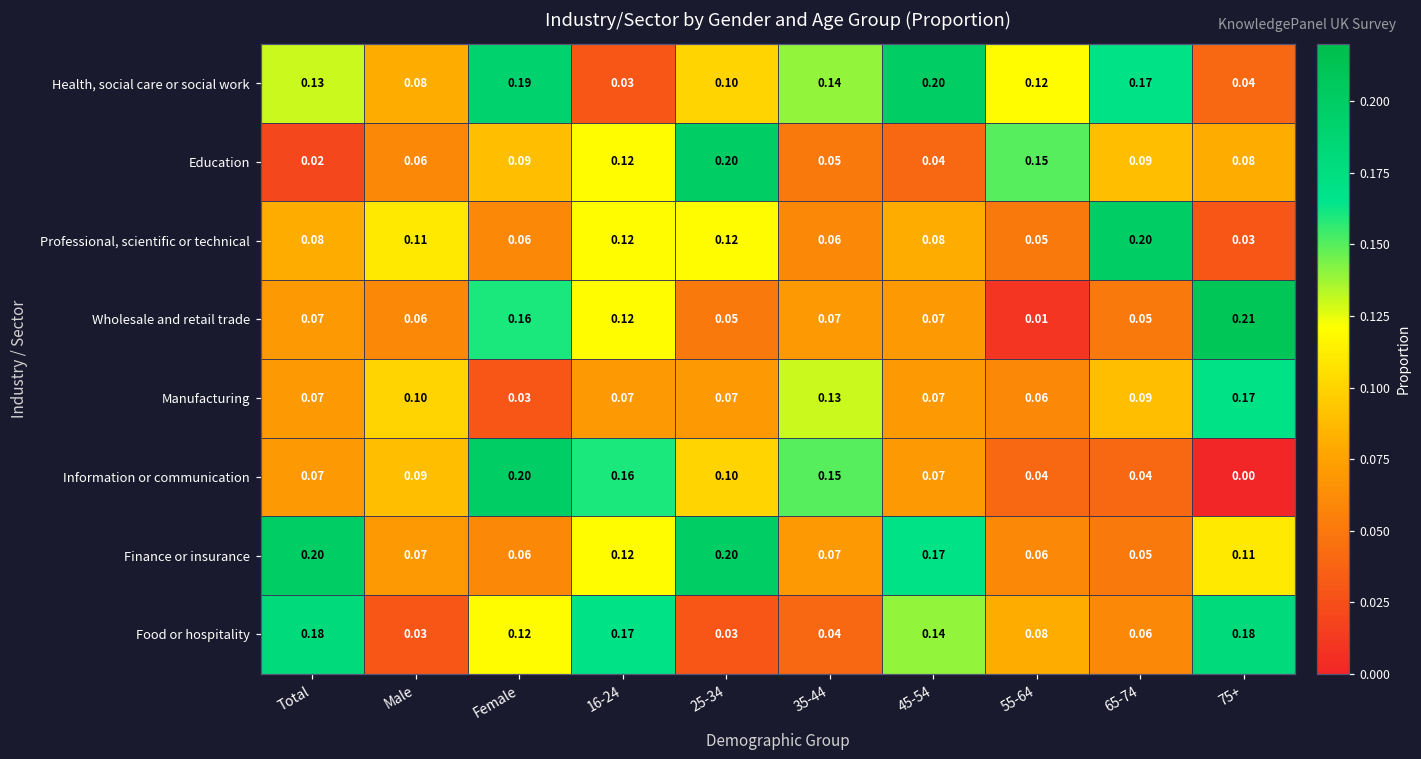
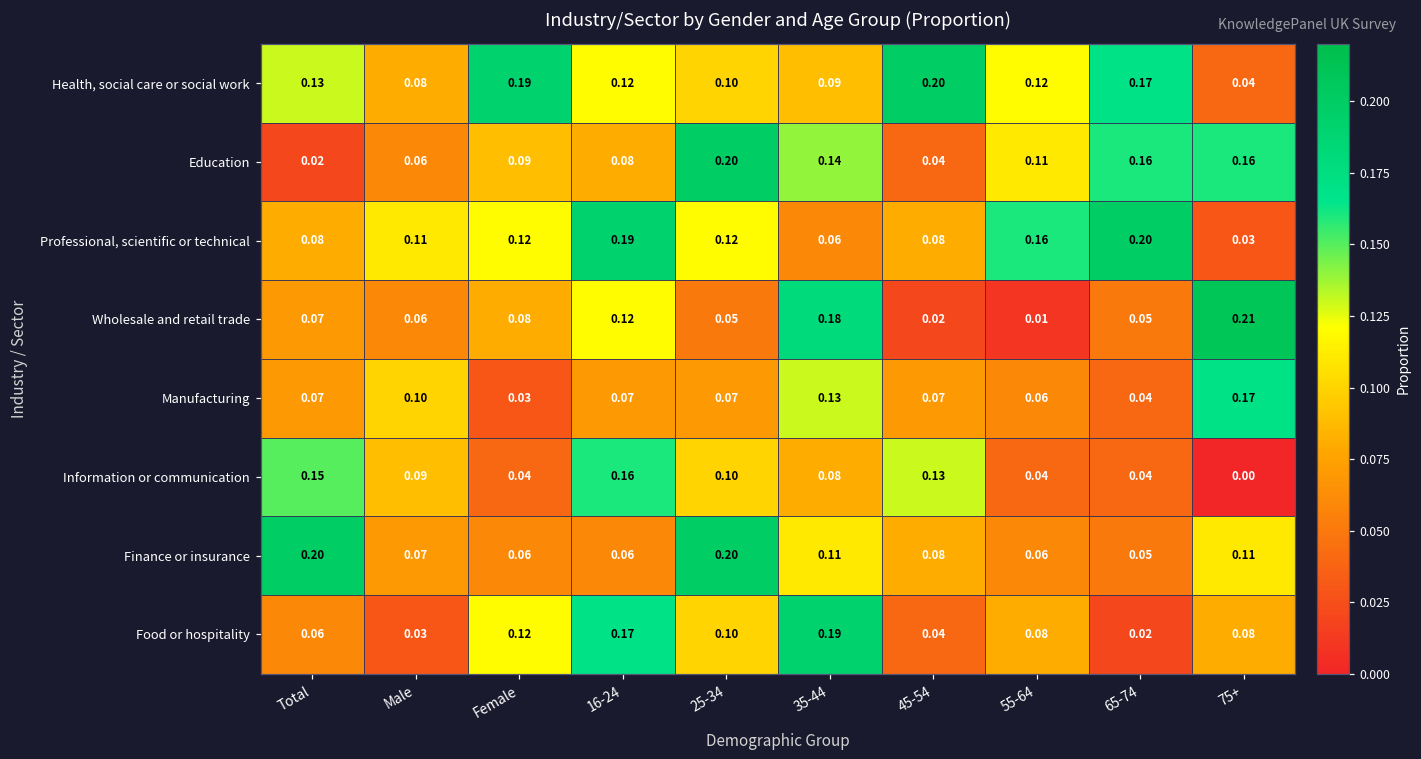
  {
    "Health, social care or social work": {
      "Total": 0.13,
      "Male": 0.08,
      "Female": 0.19,
-     "16-24": 0.03,
+     "16-24": 0.12,
      "25-34": 0.10,
-     "35-44": 0.14,
+     "35-44": 0.09,
      "45-54": 0.20,
      "55-64": 0.12,
      "65-74": 0.17,
      "75+": 0.04
    },
    "Education": {
      "Total": 0.02,
      "Male": 0.06,
      "Female": 0.09,
-     "16-24": 0.12,
+     "16-24": 0.08,
      "25-34": 0.20,
-     "35-44": 0.05,
+     "35-44": 0.14,
      "45-54": 0.04,
-     "55-64": 0.15,
-     "65-74": 0.09,
-     "75+": 0.08
+     "55-64": 0.11,
+     "65-74": 0.16,
+     "75+": 0.16
    },
    "Professional, scientific or technical": {
      "Total": 0.08,
      "Male": 0.11,
-     "Female": 0.06,
-     "16-24": 0.12,
+     "Female": 0.12,
+     "16-24": 0.19,
      "25-34": 0.12,
      "35-44": 0.06,
      "45-54": 0.08,
-     "55-64": 0.05,
+     "55-64": 0.16,
      "65-74": 0.20,
      "75+": 0.03
    },
    "Wholesale and retail trade": {
      "Total": 0.07,
      "Male": 0.06,
-     "Female": 0.16,
+     "Female": 0.08,
      "16-24": 0.12,
      "25-34": 0.05,
-     "35-44": 0.07,
-     "45-54": 0.07,
+     "35-44": 0.18,
+     "45-54": 0.02,
      "55-64": 0.01,
      "65-74": 0.05,
      "75+": 0.21
    },
    "Manufacturing": {
      "Total": 0.07,
      "Male": 0.10,
      "Female": 0.03,
      "16-24": 0.07,
      "25-34": 0.07,
      "35-44": 0.13,
      "45-54": 0.07,
      "55-64": 0.06,
-     "65-74": 0.09,
+     "65-74": 0.04,
      "75+": 0.17
    },
    "Information or communication": {
-     "Total": 0.07,
+     "Total": 0.15,
      "Male": 0.09,
-     "Female": 0.20,
+     "Female": 0.04,
      "16-24": 0.16,
      "25-34": 0.10,
-     "35-44": 0.15,
-     "45-54": 0.07,
+     "35-44": 0.08,
+     "45-54": 0.13,
      "55-64": 0.04,
      "65-74": 0.04,
      "75+": 0.00
    },
    "Finance or insurance": {
      "Total": 0.20,
      "Male": 0.07,
      "Female": 0.06,
-     "16-24": 0.12,
+     "16-24": 0.06,
      "25-34": 0.20,
-     "35-44": 0.07,
-     "45-54": 0.17,
+     "35-44": 0.11,
+     "45-54": 0.08,
      "55-64": 0.06,
      "65-74": 0.05,
      "75+": 0.11
    },
    "Food or hospitality": {
-     "Total": 0.18,
+     "Total": 0.06,
      "Male": 0.03,
      "Female": 0.12,
      "16-24": 0.17,
-     "25-34": 0.03,
-     "35-44": 0.04,
-     "45-54": 0.14,
+     "25-34": 0.10,
+     "35-44": 0.19,
+     "45-54": 0.04,
      "55-64": 0.08,
-     "65-74": 0.06,
-     "75+": 0.18
+     "65-74": 0.02,
+     "75+": 0.08
    }
  }
